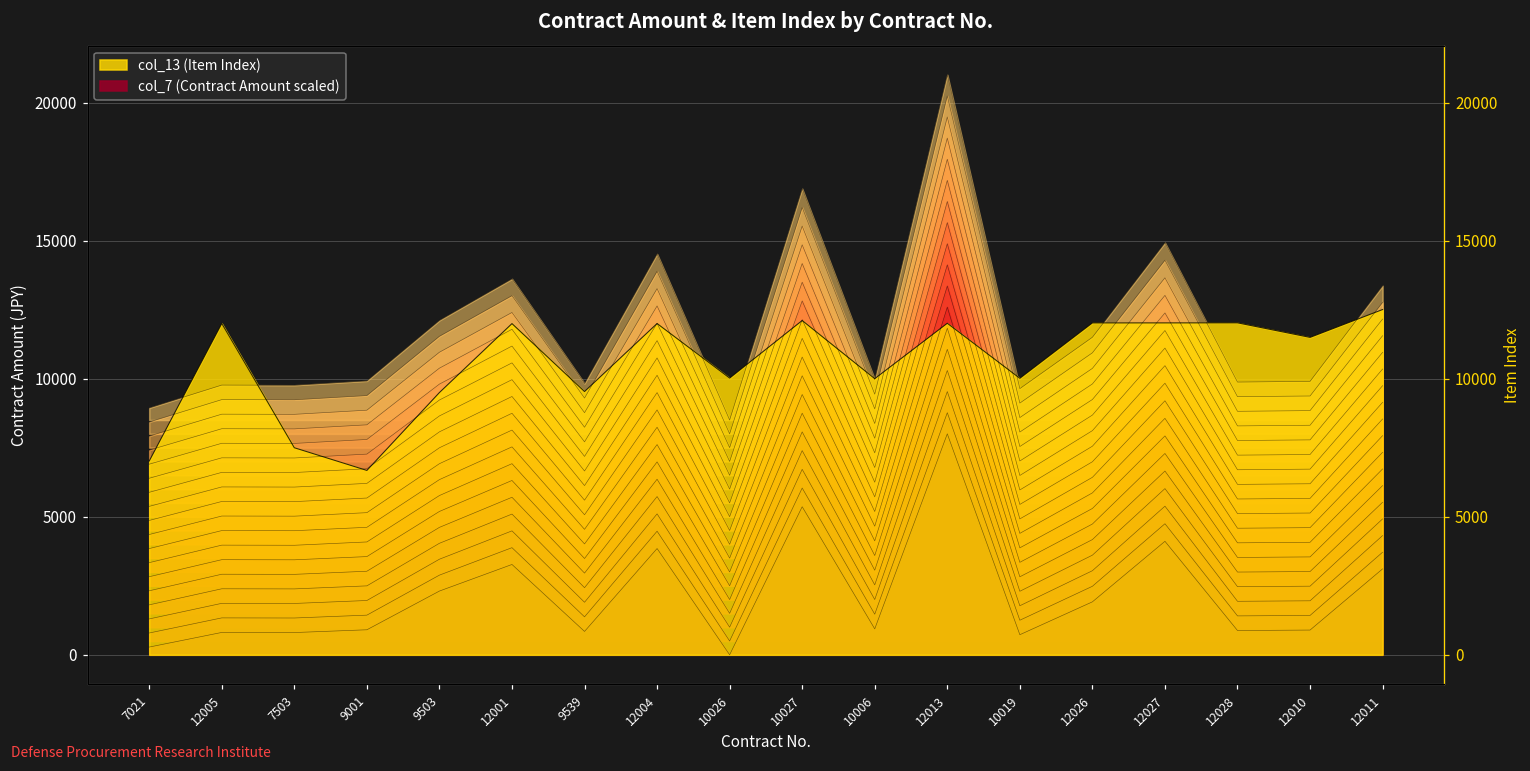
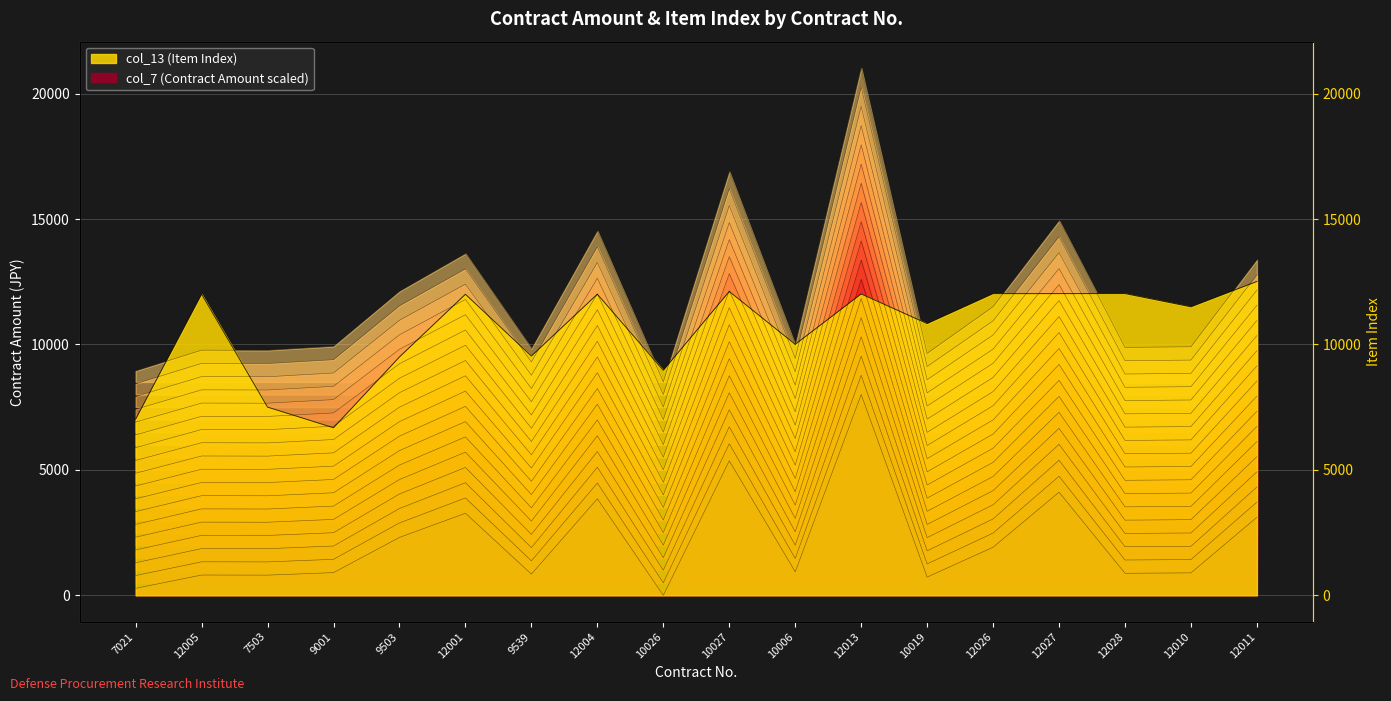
  {
    "col_13 (Item Index)": {
      "7021": 7000,
      "12005": 12000,
      "7503": 7500,
      "9503": 9500,
      "12001": 12000,
      "9539": 9500,
-     "10026": 10000,
+     "10026": 9000,
      "12013": 12000,
-     "10019": 10000,
+     "10019": 10800,
      "12026": 12000,
      "12027": 12000,
      "12028": 12000,
      "12010": 11500,
      "12011": 12500
    }
  }
